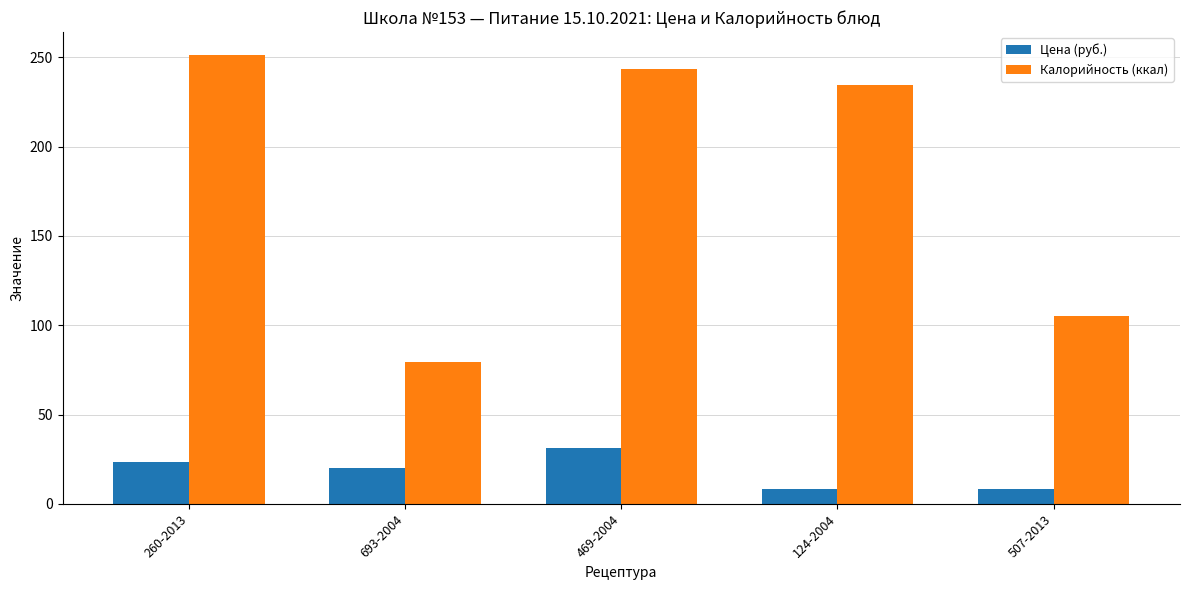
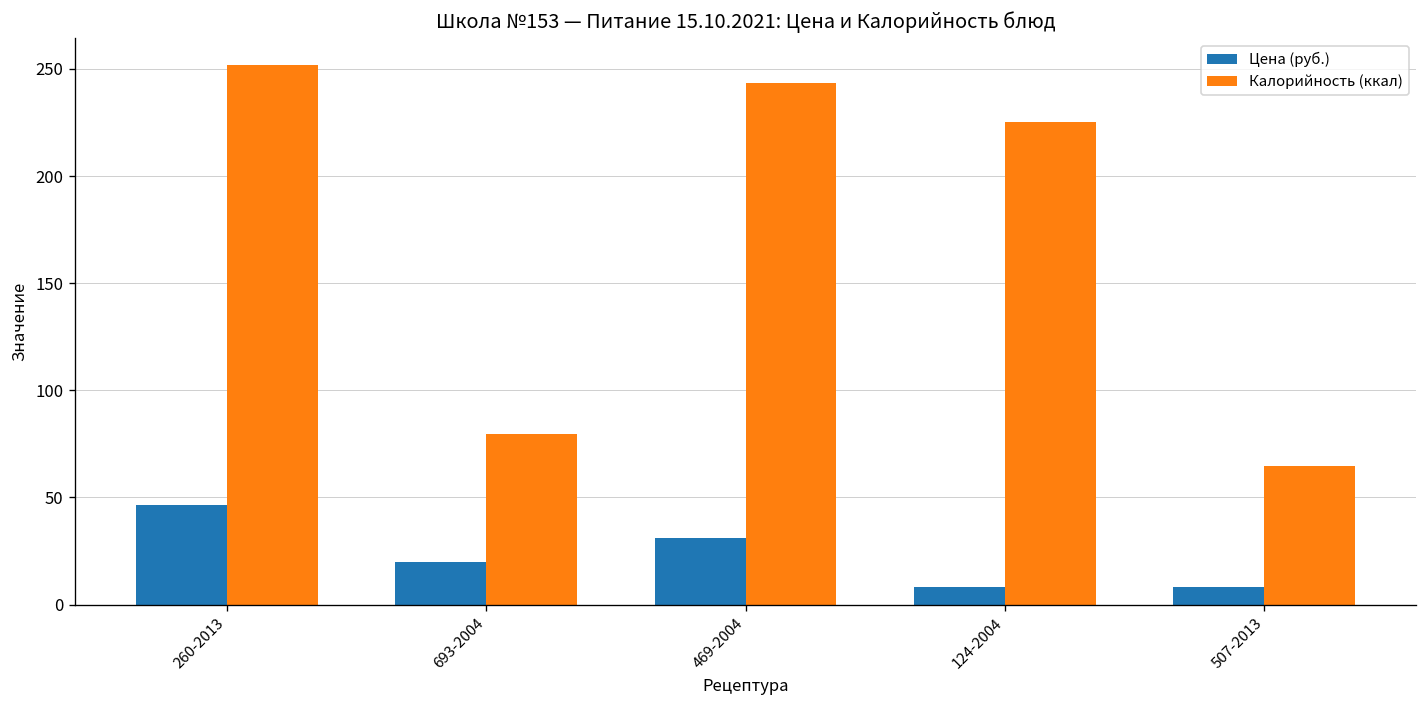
  {
    "Цена (руб.)": {
-     "260-2013": 23,
+     "260-2013": 46,
      "693-2004": 20,
      "469-2004": 31,
      "124-2004": 8,
      "507-2013": 8
    },
    "Калорийность (ккал)": {
      "260-2013": 252,
      "693-2004": 79,
      "469-2004": 244,
-     "124-2004": 235,
-     "507-2013": 105
+     "124-2004": 225,
+     "507-2013": 65
    }
  }
